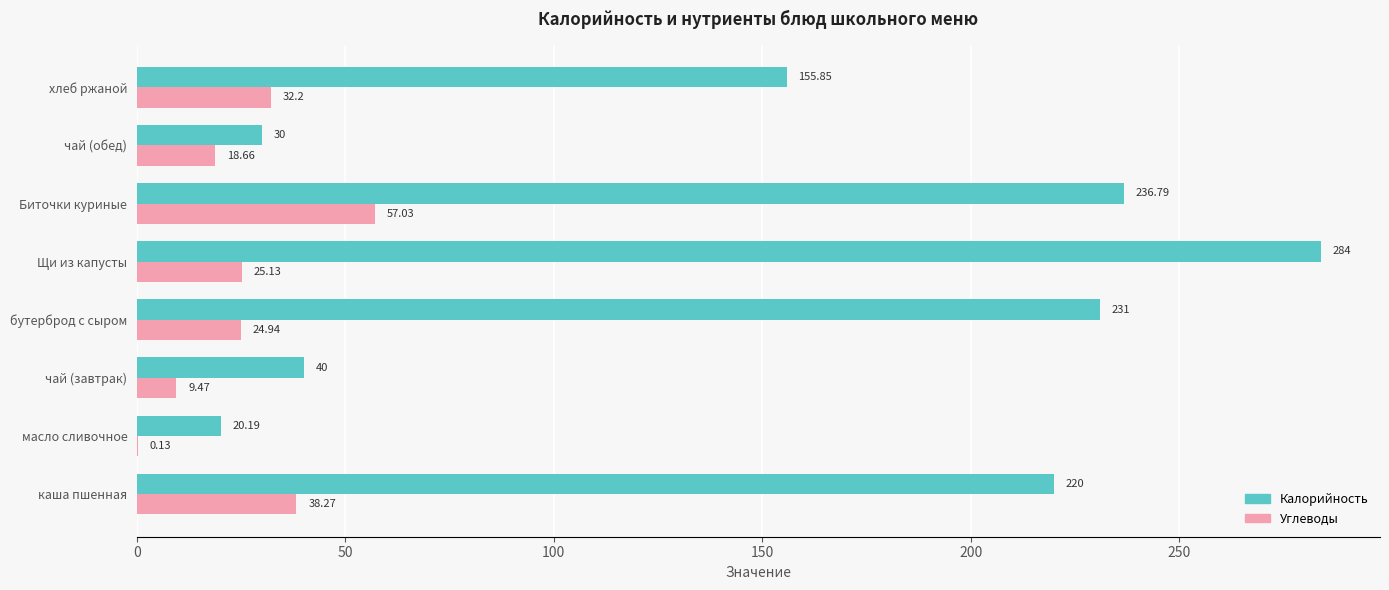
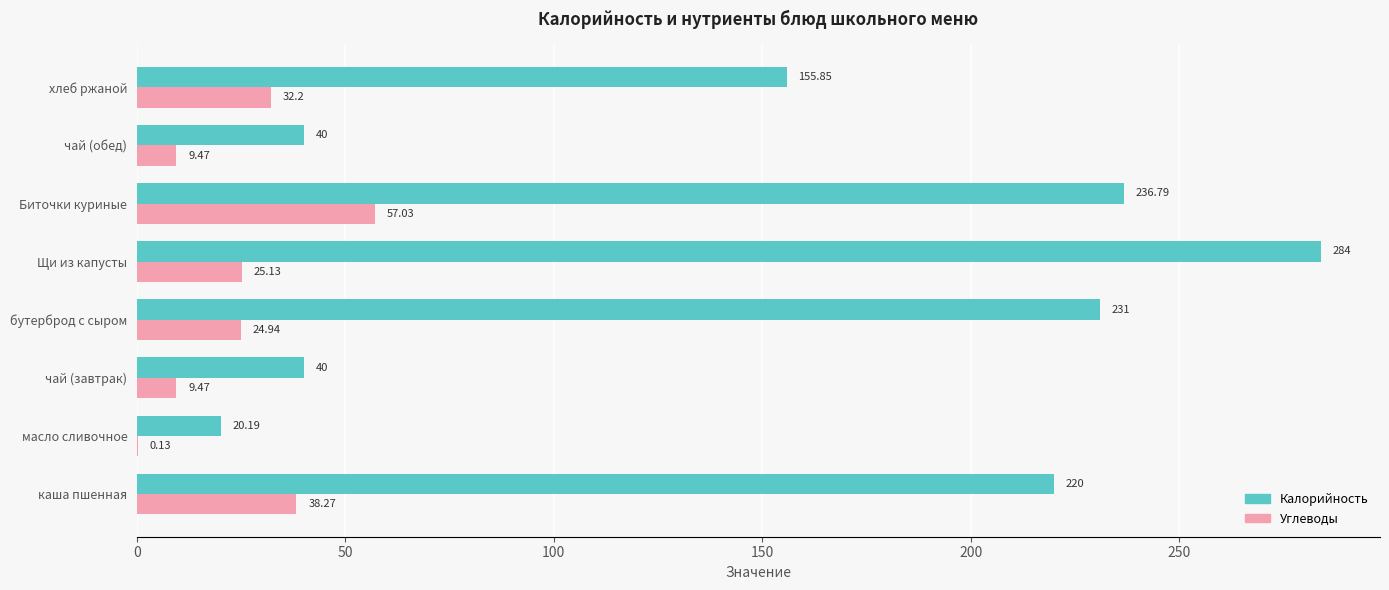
  {
    "Калорийность": {
      "хлеб ржаной": 155.85,
-     "чай (обед)": 30,
+     "чай (обед)": 40,
      "Биточки куриные": 236.79,
      "Щи из капусты": 284,
      "бутерброд с сыром": 231,
      "чай (завтрак)": 40,
      "масло сливочное": 20.19,
      "каша пшенная": 220
    },
    "Углеводы": {
      "хлеб ржаной": 32.2,
-     "чай (обед)": 18.66,
+     "чай (обед)": 9.47,
      "Биточки куриные": 57.03,
      "Щи из капусты": 25.13,
      "бутерброд с сыром": 24.94,
      "чай (завтрак)": 9.47,
      "масло сливочное": 0.13,
      "каша пшенная": 38.27
    }
  }
